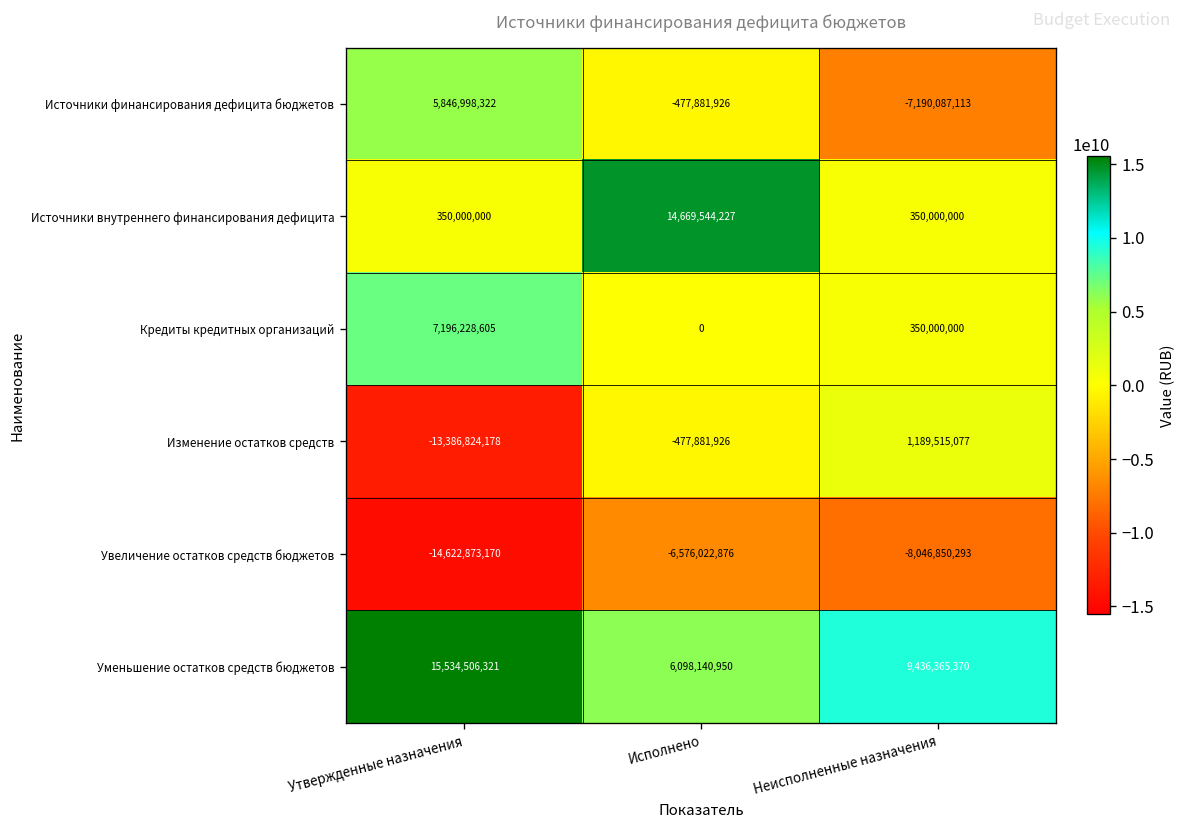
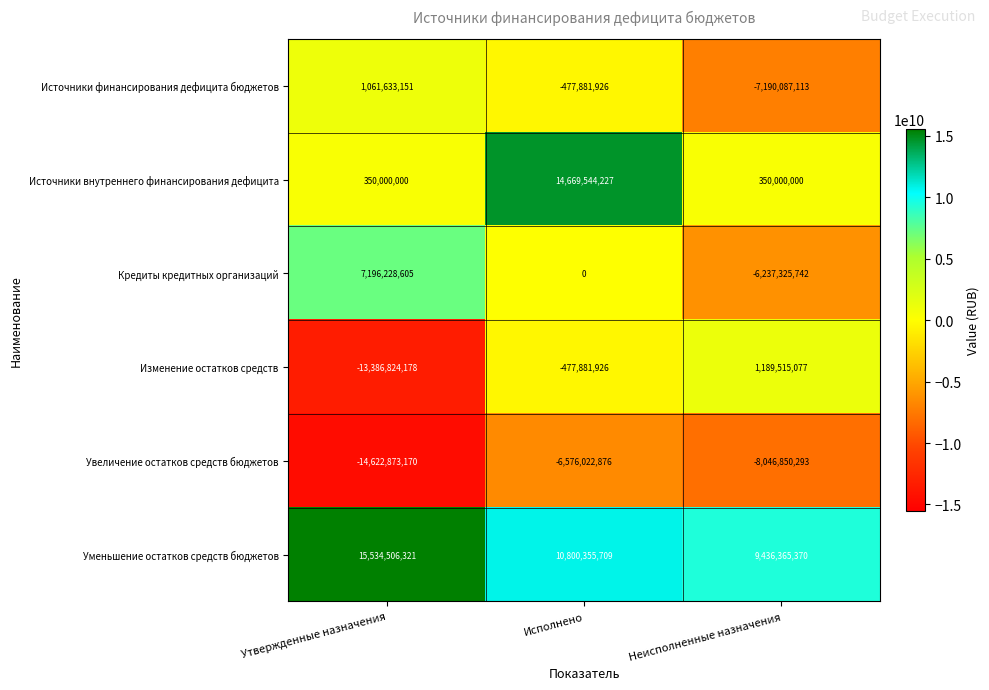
  {
    "Источники финансирования дефицита бюджетов": {
-     "Утвержденные назначения": "5,846,998,322",
+     "Утвержденные назначения": "1,061,633,151",
      "Исполнено": "-477,881,926",
      "Неисполненные назначения": "-7,190,087,113"
    },
    "Источники внутреннего финансирования дефицита": {
      "Утвержденные назначения": "350,000,000",
      "Исполнено": "14,669,544,227",
      "Неисполненные назначения": "350,000,000"
    },
    "Кредиты кредитных организаций": {
      "Утвержденные назначения": "7,196,228,605",
      "Исполнено": "0",
-     "Неисполненные назначения": "350,000,000"
+     "Неисполненные назначения": "-6,237,325,742"
    },
    "Изменение остатков средств": {
      "Утвержденные назначения": "-13,386,824,178",
      "Исполнено": "-477,881,926",
      "Неисполненные назначения": "1,189,515,077"
    },
    "Увеличение остатков средств бюджетов": {
      "Утвержденные назначения": "-14,622,873,170",
      "Исполнено": "-6,576,022,876",
      "Неисполненные назначения": "-8,046,850,293"
    },
    "Уменьшение остатков средств бюджетов": {
      "Утвержденные назначения": "15,534,506,321",
-     "Исполнено": "6,098,140,950",
+     "Исполнено": "10,800,355,709",
      "Неисполненные назначения": "9,436,365,370"
    }
  }
